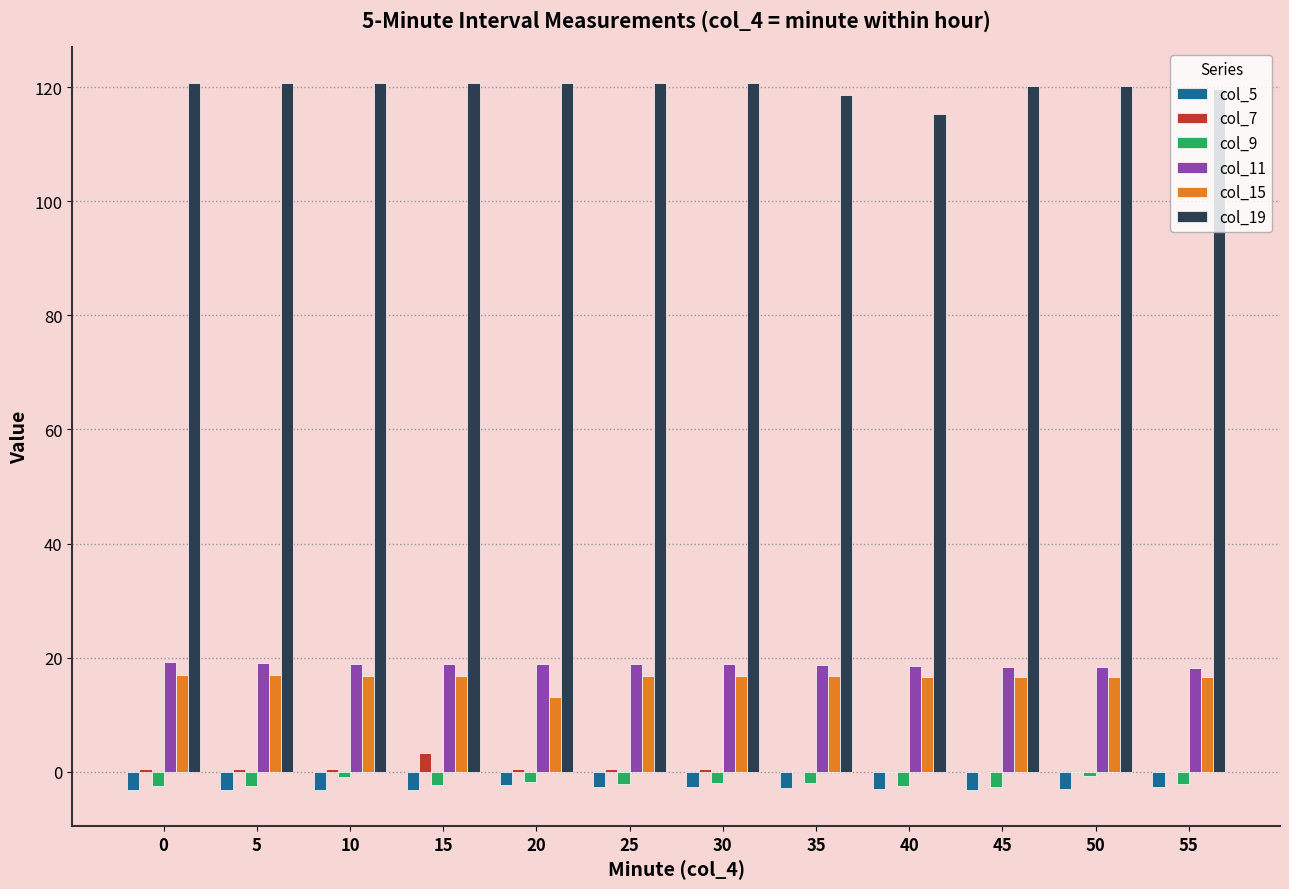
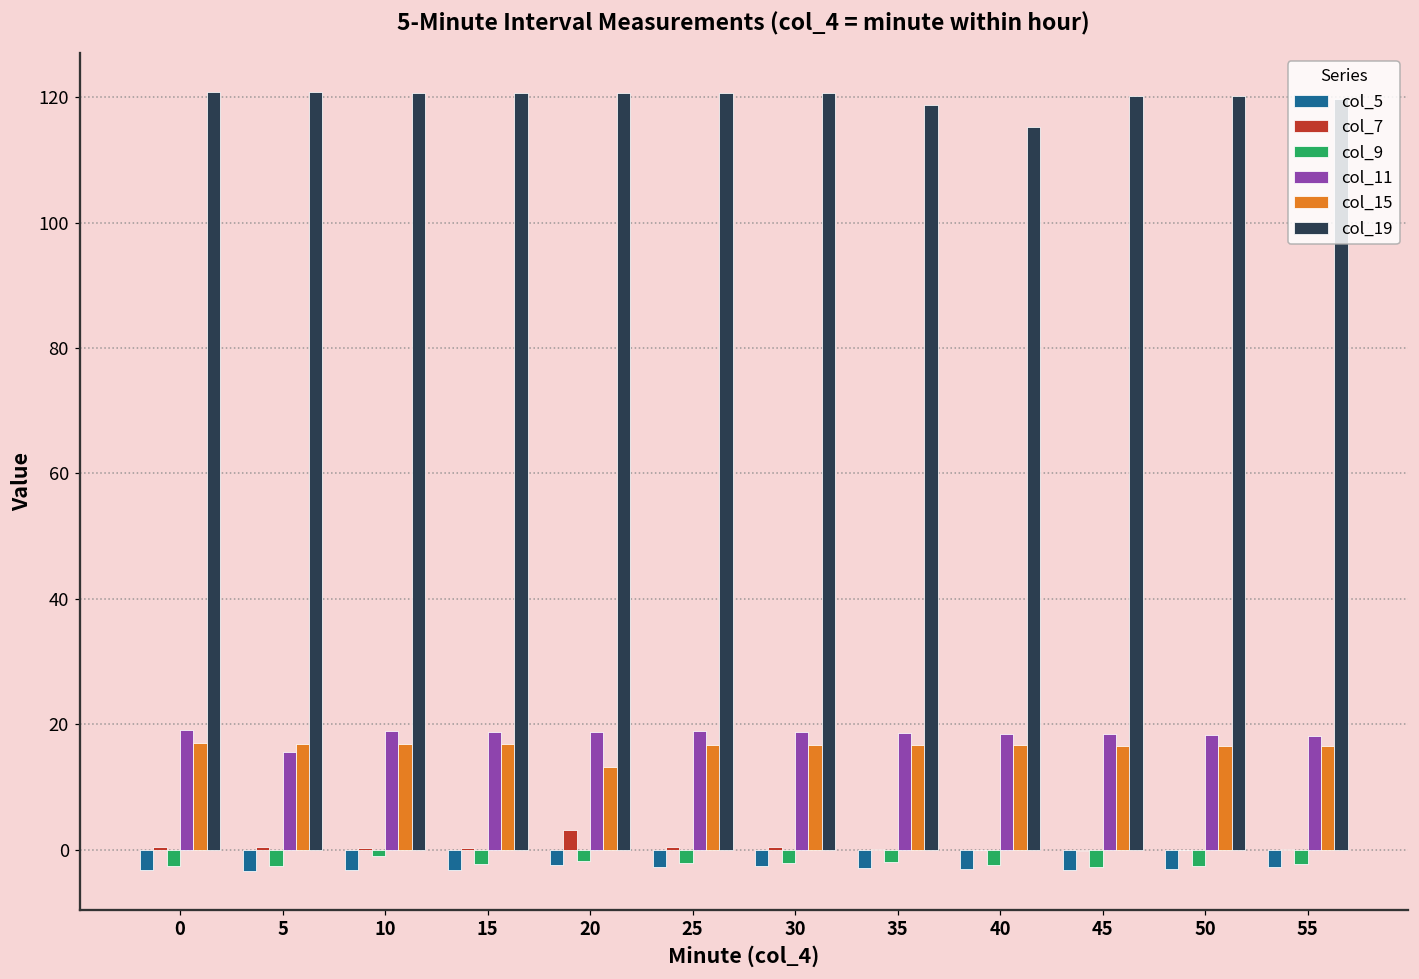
  {
    "col_5": {
      "0": -3,
      "5": -3,
      "10": -3,
      "15": -3,
      "20": -2,
      "25": -3,
      "30": -3,
      "35": -3,
      "40": -3,
      "45": -3,
      "50": -3,
      "55": -3
    },
    "col_7": {
-     "15": 3,
-     "20": 0,
+     "15": 0,
+     "20": 3,
      "40": 0
    },
    "col_9": {
      "0": -3,
      "5": -3,
      "10": -1,
      "15": -2,
      "20": -2,
      "25": -2,
      "30": -2,
      "35": -2,
      "40": -2,
      "45": -3,
-     "50": -1,
+     "50": -3,
      "55": -2
    },
    "col_11": {
      "0": 19,
-     "5": 19,
+     "5": 16,
      "10": 19,
      "15": 19,
      "20": 19,
      "25": 19,
      "30": 19,
      "35": 19,
      "40": 19,
      "45": 18,
      "50": 18,
      "55": 18
    },
    "col_15": {
      "0": 17,
      "5": 17,
      "10": 17,
      "15": 17,
      "20": 13,
      "25": 17,
      "30": 17,
      "35": 17,
      "40": 17,
      "45": 17,
      "50": 17,
      "55": 17
    },
    "col_19": {
      "0": 121,
      "5": 121,
      "10": 121,
      "15": 121,
      "20": 121,
      "25": 121,
      "30": 121,
      "35": 119,
      "40": 115,
      "45": 120,
      "50": 120
    }
  }
